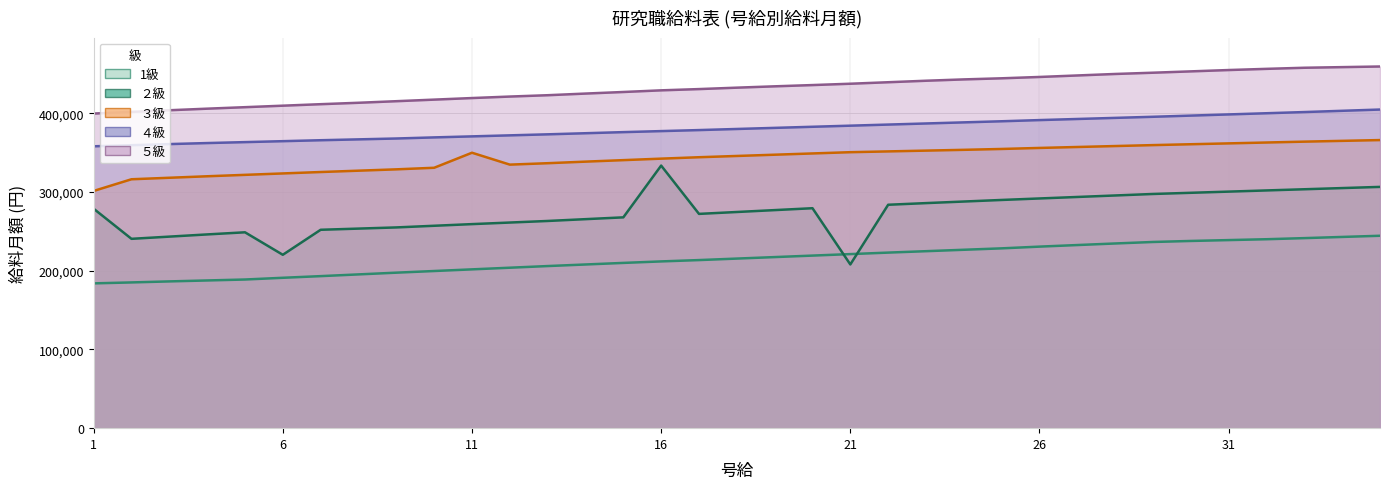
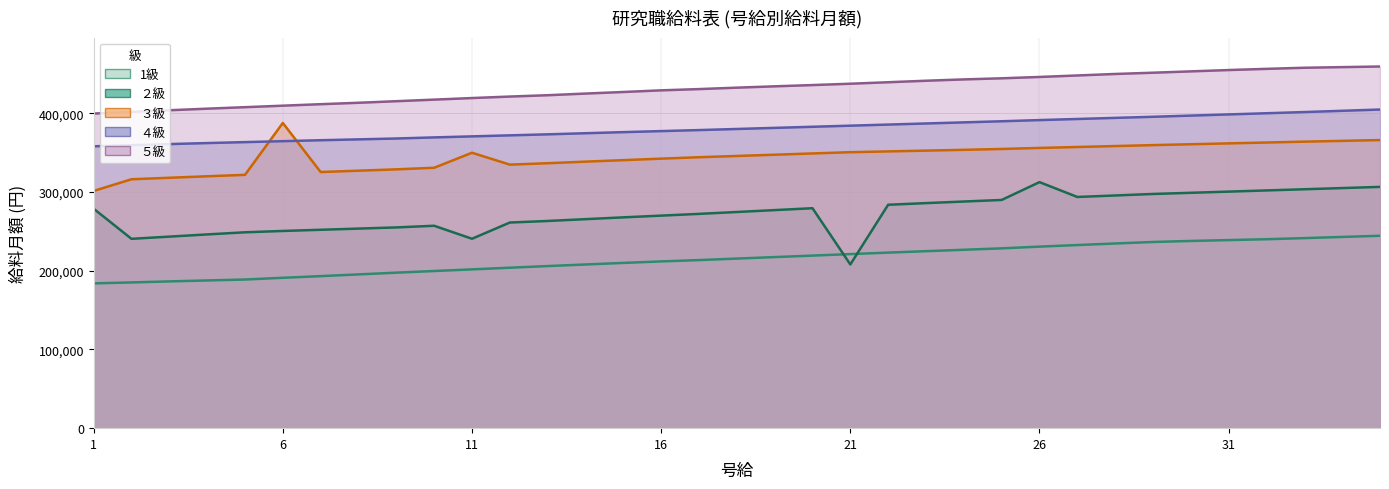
  {
    "２級": {
      "1": "280,000",
-     "6": "220,000",
-     "11": "260,000",
-     "16": "330,000",
+     "6": "250,000",
+     "11": "240,000",
+     "16": "270,000",
      "21": "210,000",
-     "26": "290,000",
+     "26": "310,000",
      "31": "300,000"
    },
    "３級": {
      "1": "300,000",
-     "6": "320,000",
+     "6": "390,000",
      "11": "350,000",
      "16": "340,000",
      "21": "350,000",
      "26": "360,000",
      "31": "360,000"
    }
  }
